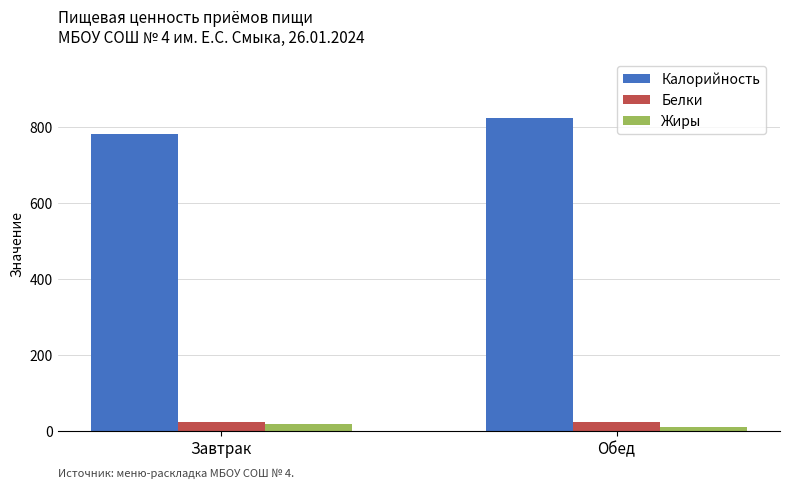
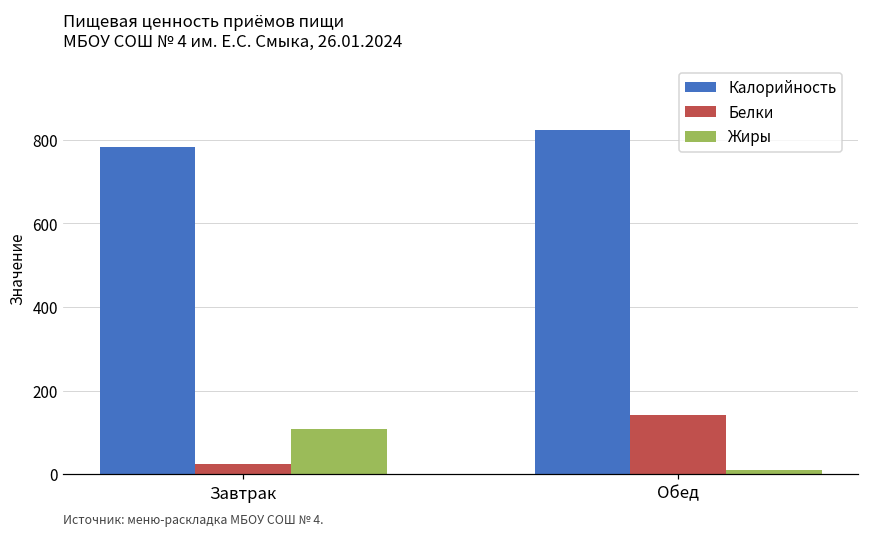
  {
    "Калорийность": {
      "Завтрак": 780,
      "Обед": 820
    },
    "Белки": {
      "Завтрак": 20,
-     "Обед": 20
+     "Обед": 140
    },
    "Жиры": {
-     "Завтрак": 20,
+     "Завтрак": 110,
      "Обед": 10
    }
  }
